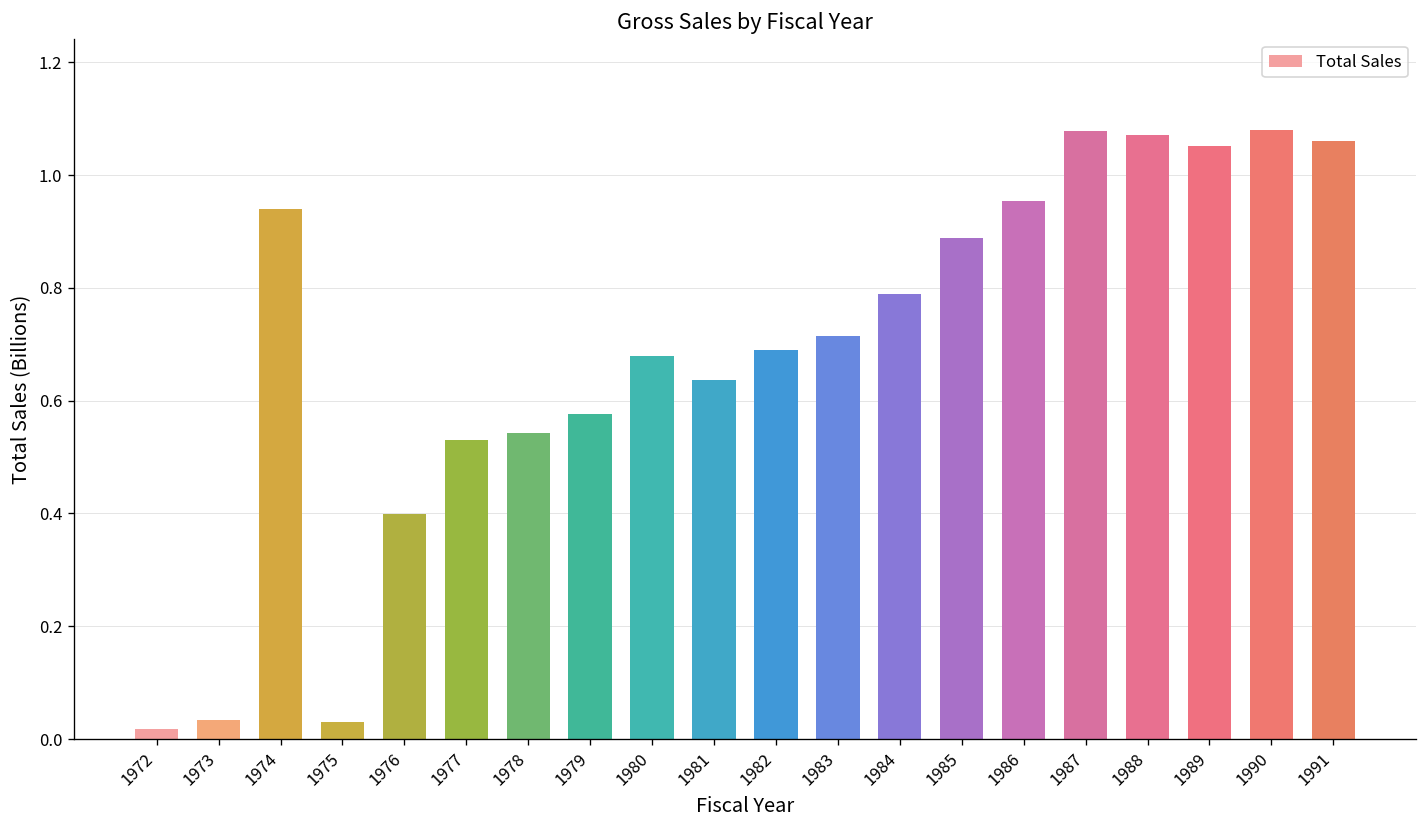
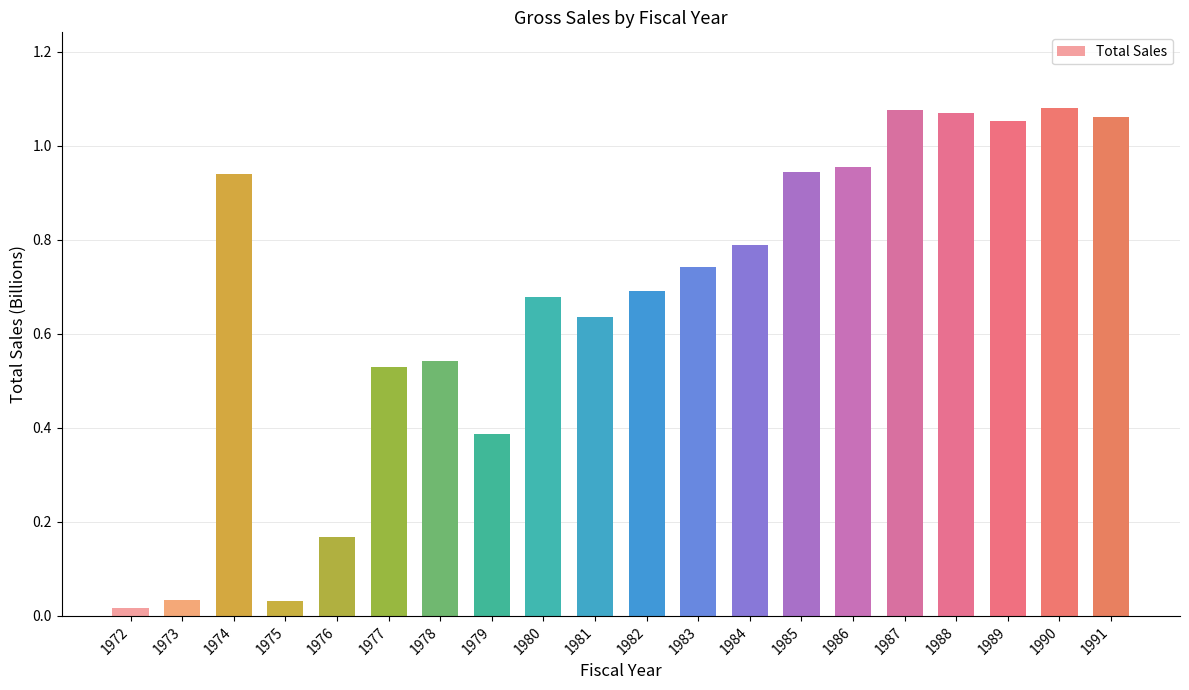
  {
    "1972": 0.02,
    "1973": 0.03,
    "1974": 0.94,
    "1975": 0.03,
-   "1976": 0.40,
+   "1976": 0.17,
    "1977": 0.53,
    "1978": 0.54,
-   "1979": 0.58,
+   "1979": 0.39,
    "1980": 0.68,
    "1981": 0.64,
    "1982": 0.69,
-   "1983": 0.72,
+   "1983": 0.74,
    "1984": 0.79,
-   "1985": 0.89,
+   "1985": 0.94,
    "1986": 0.95,
    "1987": 1.08,
    "1988": 1.07,
    "1989": 1.05,
    "1990": 1.08,
    "1991": 1.06
  }
